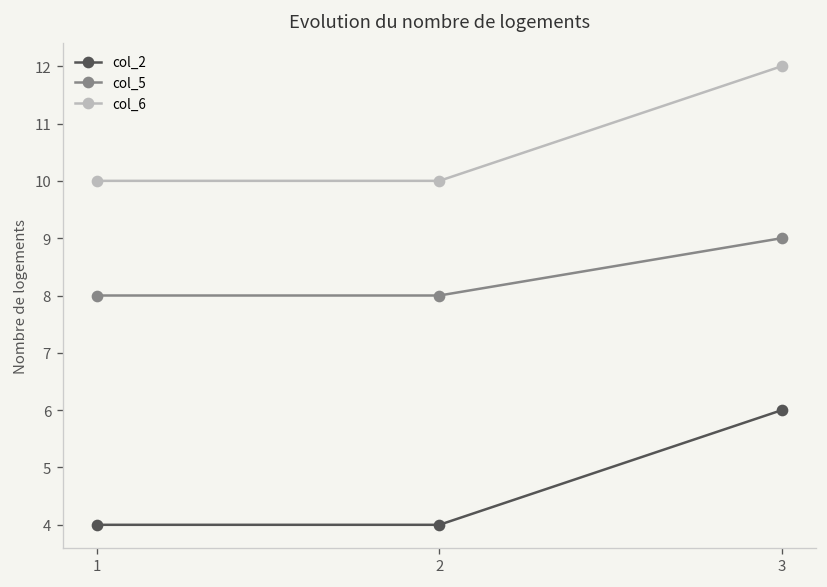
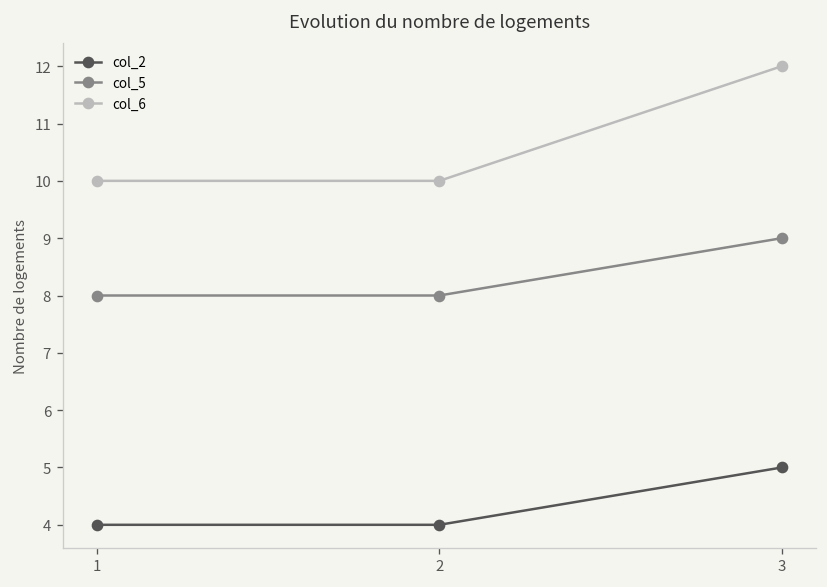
  {
    "col_2": {
      "1": 4,
      "2": 4,
-     "3": 6
+     "3": 5
    },
    "col_5": {
      "1": 8,
      "2": 8,
      "3": 9
    },
    "col_6": {
      "1": 10,
      "2": 10,
      "3": 12
    }
  }
